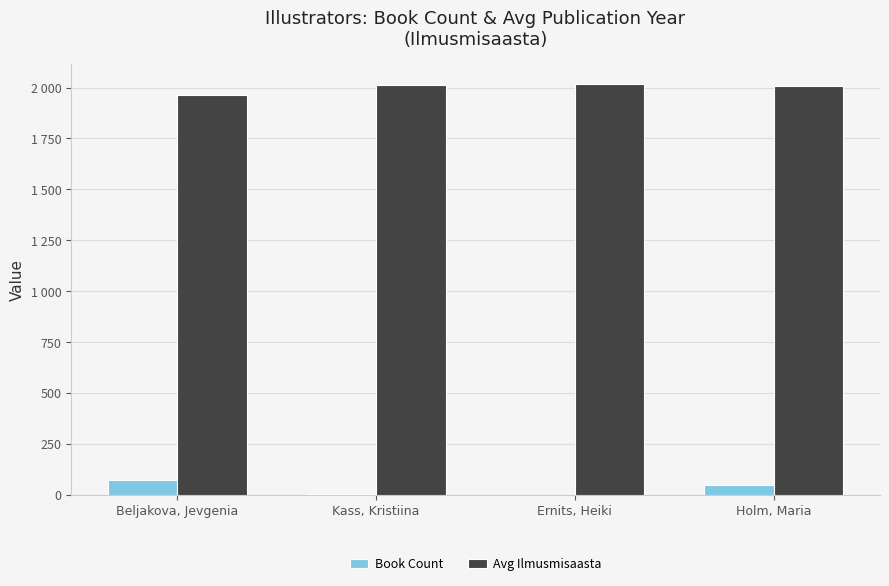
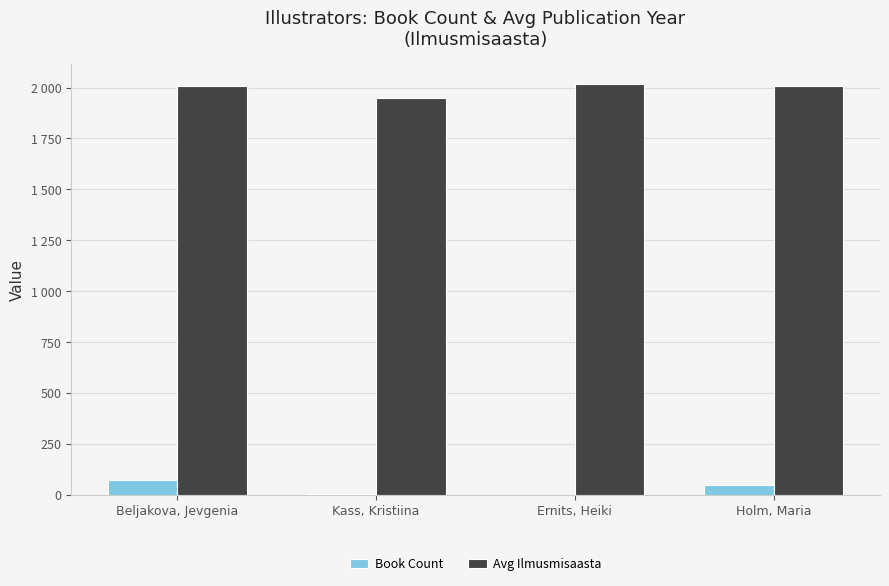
  {
    "Book Count": {
      "Beljakova, Jevgenia": 70,
      "Holm, Maria": 50
    },
    "Avg Ilmusmisaasta": {
-     "Beljakova, Jevgenia": 1970,
-     "Kass, Kristiina": 2010,
+     "Beljakova, Jevgenia": 2010,
+     "Kass, Kristiina": 1950,
      "Ernits, Heiki": 2020,
      "Holm, Maria": 2010
    }
  }
